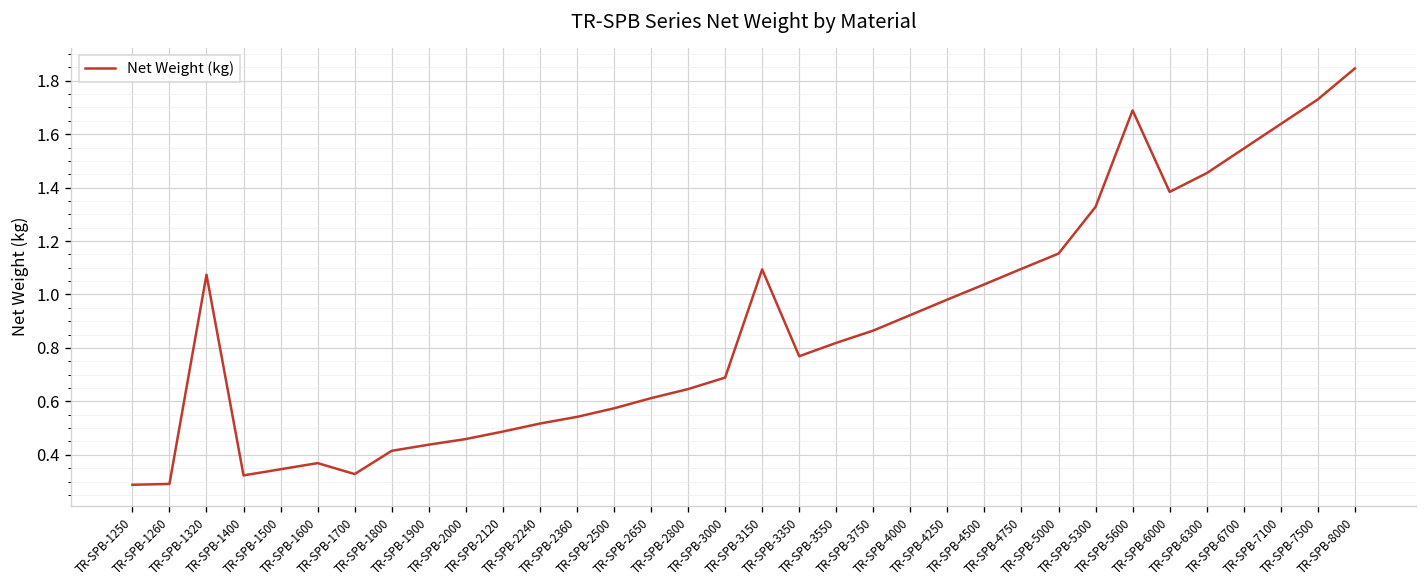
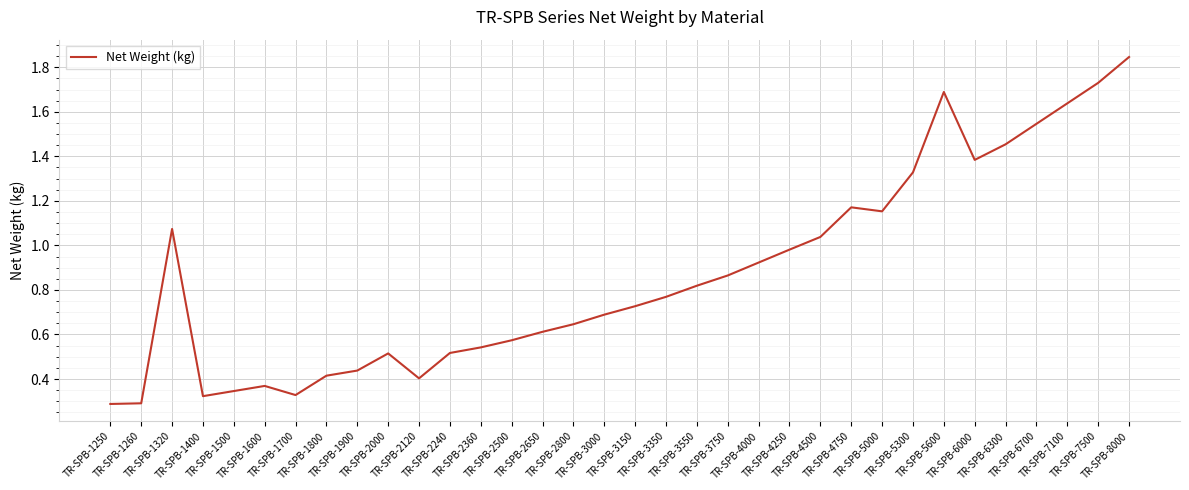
  {
    "TR-SPB-1250": 0.29,
    "TR-SPB-1260": 0.29,
    "TR-SPB-1320": 1.07,
    "TR-SPB-1400": 0.32,
    "TR-SPB-1500": 0.35,
    "TR-SPB-1600": 0.37,
    "TR-SPB-1700": 0.33,
    "TR-SPB-1800": 0.42,
    "TR-SPB-1900": 0.44,
-   "TR-SPB-2000": 0.46,
-   "TR-SPB-2120": 0.49,
+   "TR-SPB-2000": 0.52,
+   "TR-SPB-2120": 0.40,
    "TR-SPB-2240": 0.52,
    "TR-SPB-2360": 0.54,
    "TR-SPB-2500": 0.57,
    "TR-SPB-2650": 0.61,
    "TR-SPB-2800": 0.65,
    "TR-SPB-3000": 0.69,
-   "TR-SPB-3150": 1.09,
+   "TR-SPB-3150": 0.73,
    "TR-SPB-3350": 0.77,
    "TR-SPB-3550": 0.82,
    "TR-SPB-3750": 0.87,
    "TR-SPB-4000": 0.92,
    "TR-SPB-4250": 0.98,
    "TR-SPB-4500": 1.04,
-   "TR-SPB-4750": 1.10,
+   "TR-SPB-4750": 1.17,
    "TR-SPB-5000": 1.15,
    "TR-SPB-5300": 1.33,
    "TR-SPB-5600": 1.69,
    "TR-SPB-6000": 1.38,
    "TR-SPB-6300": 1.45,
    "TR-SPB-6700": 1.55,
    "TR-SPB-7100": 1.64,
    "TR-SPB-7500": 1.73,
    "TR-SPB-8000": 1.85
  }
